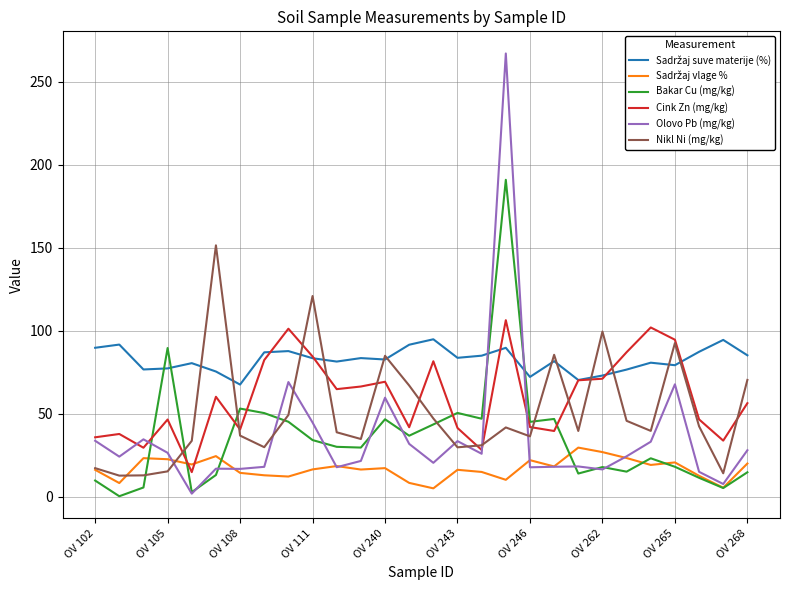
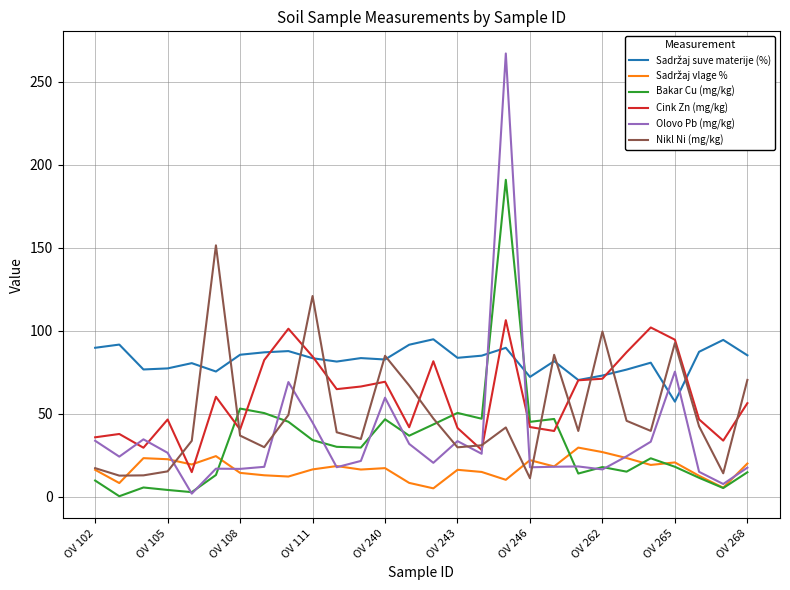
  {
    "Sadržaj suve materije (%)": {
      "OV 102": 90,
      "OV 105": 77,
-     "OV 108": 68,
+     "OV 108": 86,
      "OV 240": 83,
      "OV 243": 84,
      "OV 246": 72,
      "OV 262": 73,
-     "OV 265": 79,
+     "OV 265": 57,
      "OV 268": 85
    },
    "Sadržaj vlage %": {
      "OV 105": 23,
      "OV 108": 14,
      "OV 111": 17,
      "OV 240": 17,
      "OV 243": 16,
      "OV 246": 22,
      "OV 262": 27,
      "OV 265": 21,
      "OV 268": 20
    },
    "Bakar Cu (mg/kg)": {
      "OV 102": 10,
-     "OV 105": 90,
+     "OV 105": 4,
      "OV 108": 53,
      "OV 111": 34,
      "OV 240": 47,
      "OV 243": 51,
      "OV 246": 45,
      "OV 265": 18,
      "OV 268": 15
    },
    "Cink Zn (mg/kg)": {
      "OV 102": 36,
      "OV 105": 47,
      "OV 108": 41,
      "OV 240": 69,
      "OV 243": 41,
      "OV 246": 42,
      "OV 262": 71,
      "OV 265": 95,
      "OV 268": 56
    },
    "Olovo Pb (mg/kg)": {
      "OV 102": 34,
      "OV 105": 27,
      "OV 108": 17,
      "OV 111": 45,
      "OV 240": 60,
      "OV 243": 34,
      "OV 246": 18,
-     "OV 265": 68,
-     "OV 268": 28
+     "OV 265": 75,
+     "OV 268": 18
    },
    "Nikl Ni (mg/kg)": {
      "OV 105": 15,
      "OV 108": 37,
      "OV 111": 121,
      "OV 240": 85,
      "OV 243": 30,
-     "OV 246": 36,
+     "OV 246": 11,
      "OV 262": 100,
      "OV 265": 93,
      "OV 268": 70
    }
  }
